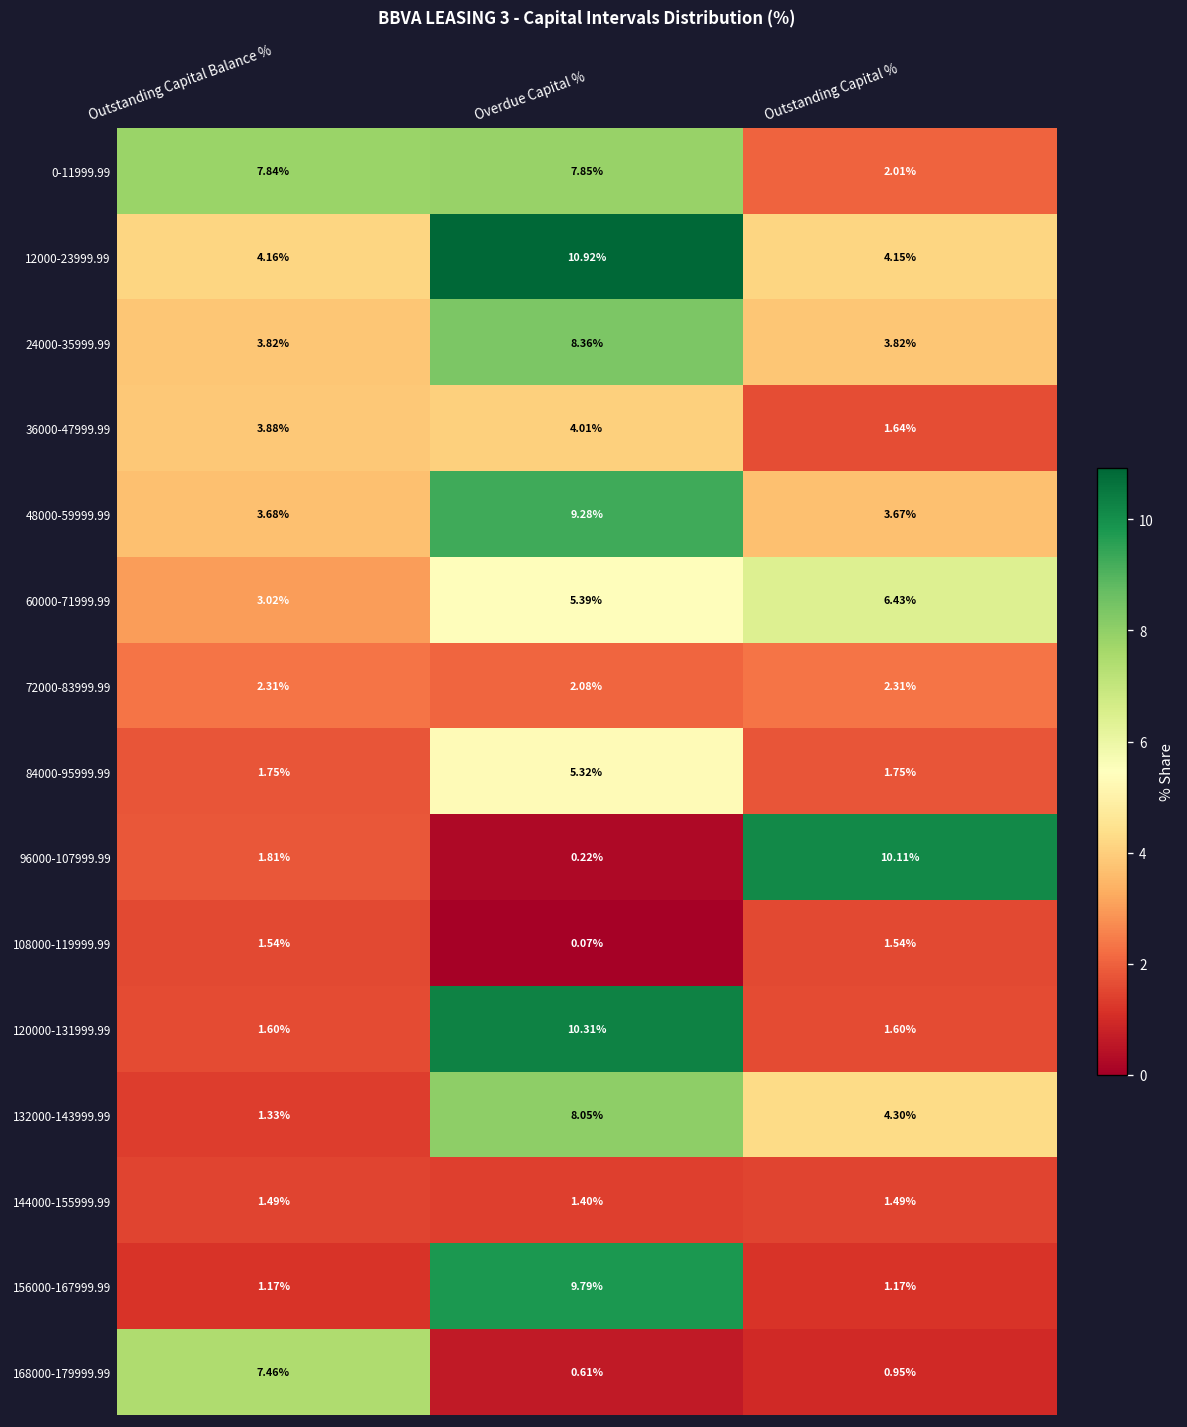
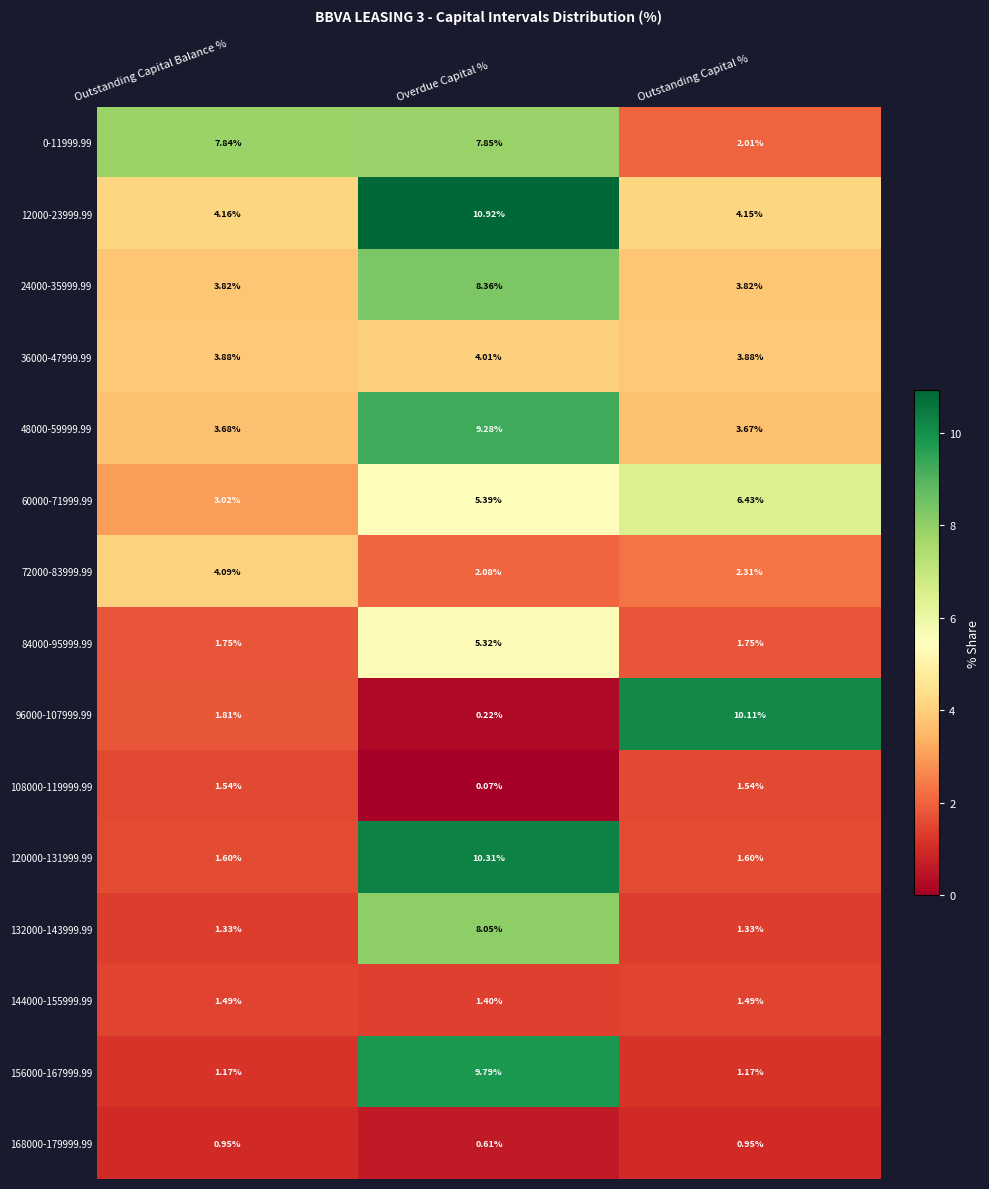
  {
    "0-11999.99": {
      "Outstanding Capital Balance %": "7.84%",
      "Overdue Capital %": "7.85%",
      "Outstanding Capital %": "2.01%"
    },
    "12000-23999.99": {
      "Outstanding Capital Balance %": "4.16%",
      "Overdue Capital %": "10.92%",
      "Outstanding Capital %": "4.15%"
    },
    "24000-35999.99": {
      "Outstanding Capital Balance %": "3.82%",
      "Overdue Capital %": "8.36%",
      "Outstanding Capital %": "3.82%"
    },
    "36000-47999.99": {
      "Outstanding Capital Balance %": "3.88%",
      "Overdue Capital %": "4.01%",
-     "Outstanding Capital %": "1.64%"
+     "Outstanding Capital %": "3.88%"
    },
    "48000-59999.99": {
      "Outstanding Capital Balance %": "3.68%",
      "Overdue Capital %": "9.28%",
      "Outstanding Capital %": "3.67%"
    },
    "60000-71999.99": {
      "Outstanding Capital Balance %": "3.02%",
      "Overdue Capital %": "5.39%",
      "Outstanding Capital %": "6.43%"
    },
    "72000-83999.99": {
-     "Outstanding Capital Balance %": "2.31%",
+     "Outstanding Capital Balance %": "4.09%",
      "Overdue Capital %": "2.08%",
      "Outstanding Capital %": "2.31%"
    },
    "84000-95999.99": {
      "Outstanding Capital Balance %": "1.75%",
      "Overdue Capital %": "5.32%",
      "Outstanding Capital %": "1.75%"
    },
    "96000-107999.99": {
      "Outstanding Capital Balance %": "1.81%",
      "Overdue Capital %": "0.22%",
      "Outstanding Capital %": "10.11%"
    },
    "108000-119999.99": {
      "Outstanding Capital Balance %": "1.54%",
      "Overdue Capital %": "0.07%",
      "Outstanding Capital %": "1.54%"
    },
    "120000-131999.99": {
      "Outstanding Capital Balance %": "1.60%",
      "Overdue Capital %": "10.31%",
      "Outstanding Capital %": "1.60%"
    },
    "132000-143999.99": {
      "Outstanding Capital Balance %": "1.33%",
      "Overdue Capital %": "8.05%",
-     "Outstanding Capital %": "4.30%"
+     "Outstanding Capital %": "1.33%"
    },
    "144000-155999.99": {
      "Outstanding Capital Balance %": "1.49%",
      "Overdue Capital %": "1.40%",
      "Outstanding Capital %": "1.49%"
    },
    "156000-167999.99": {
      "Outstanding Capital Balance %": "1.17%",
      "Overdue Capital %": "9.79%",
      "Outstanding Capital %": "1.17%"
    },
    "168000-179999.99": {
-     "Outstanding Capital Balance %": "7.46%",
+     "Outstanding Capital Balance %": "0.95%",
      "Overdue Capital %": "0.61%",
      "Outstanding Capital %": "0.95%"
    }
  }
